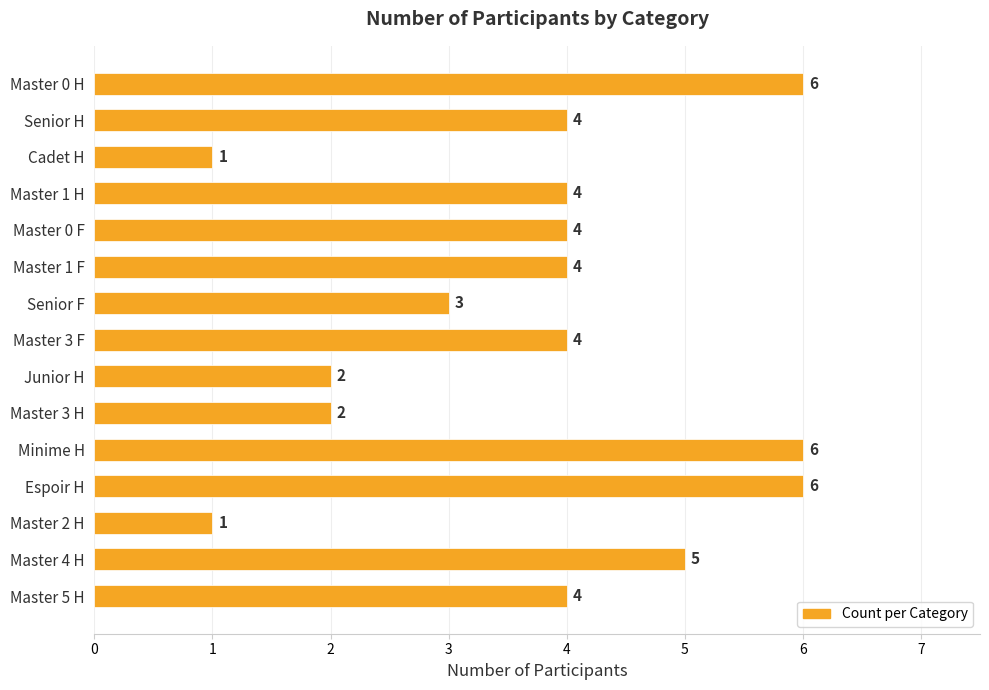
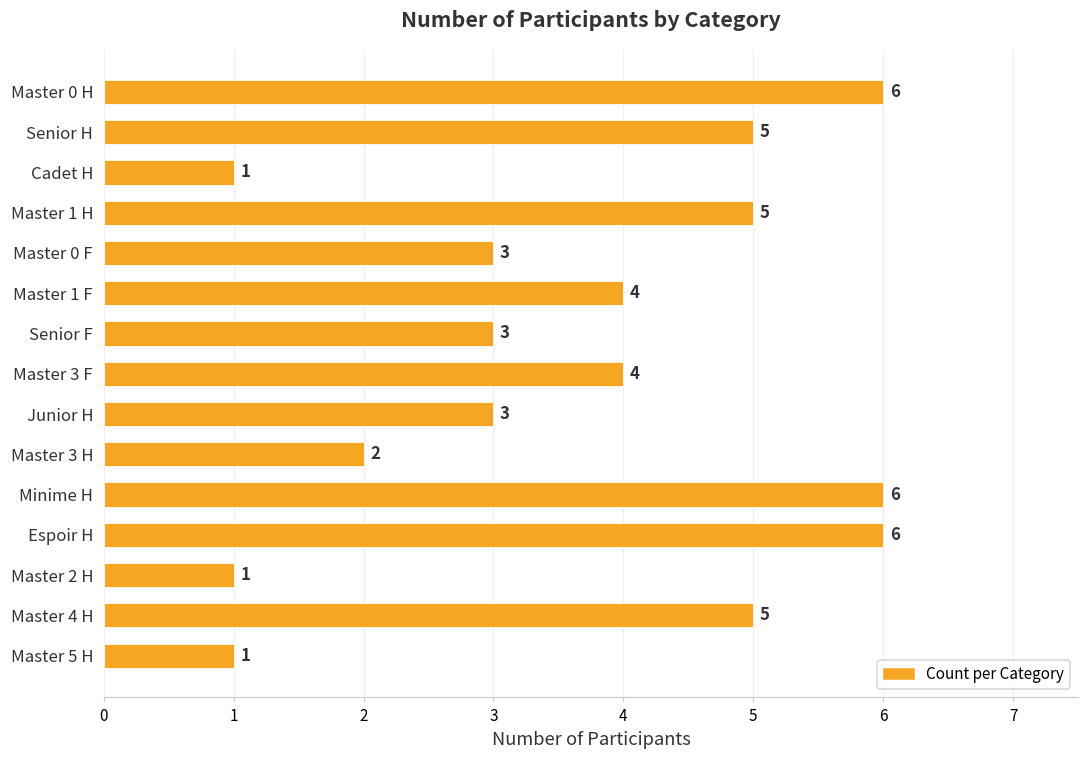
  {
    "Master 0 H": 6,
-   "Senior H": 4,
+   "Senior H": 5,
    "Cadet H": 1,
-   "Master 1 H": 4,
-   "Master 0 F": 4,
+   "Master 1 H": 5,
+   "Master 0 F": 3,
    "Master 1 F": 4,
    "Senior F": 3,
    "Master 3 F": 4,
-   "Junior H": 2,
+   "Junior H": 3,
    "Master 3 H": 2,
    "Minime H": 6,
    "Espoir H": 6,
    "Master 2 H": 1,
    "Master 4 H": 5,
-   "Master 5 H": 4
+   "Master 5 H": 1
  }
